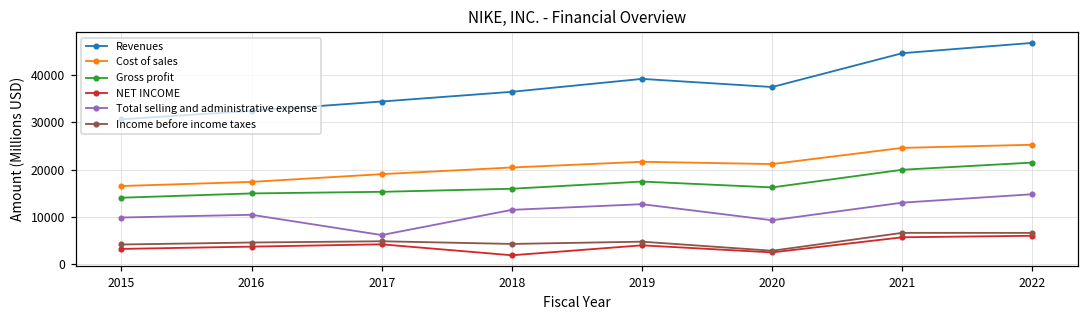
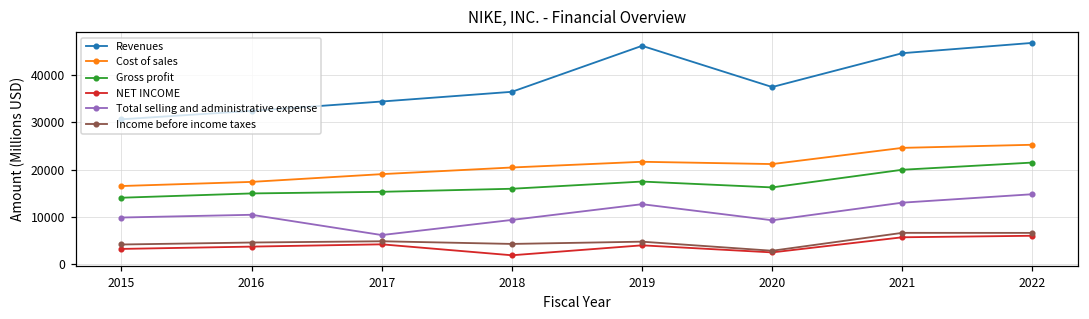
  {
    "Revenues": {
      "2017": 34000,
      "2018": 36000,
-     "2019": 39000,
+     "2019": 46000,
      "2020": 37000,
      "2021": 45000,
      "2022": 47000
    },
    "Cost of sales": {
      "2015": 17000,
      "2016": 17000,
      "2017": 19000,
      "2018": 20000,
      "2019": 22000,
      "2020": 21000,
      "2021": 25000,
      "2022": 25000
    },
    "Gross profit": {
      "2015": 14000,
      "2016": 15000,
      "2017": 15000,
      "2018": 16000,
      "2019": 17000,
      "2020": 16000,
      "2021": 20000,
      "2022": 21000
    },
    "NET INCOME": {
      "2015": 3000,
      "2016": 4000,
      "2017": 4000,
      "2018": 2000,
      "2019": 4000,
      "2021": 6000,
      "2022": 6000
    },
    "Total selling and administrative expense": {
      "2015": 10000,
      "2016": 10000,
      "2017": 6000,
-     "2018": 12000,
+     "2018": 9000,
      "2019": 13000,
      "2020": 9000,
      "2021": 13000,
      "2022": 15000
    },
    "Income before income taxes": {
      "2015": 4000,
      "2016": 5000,
      "2017": 5000,
      "2018": 4000,
      "2019": 5000,
      "2021": 7000,
      "2022": 7000
    }
  }
